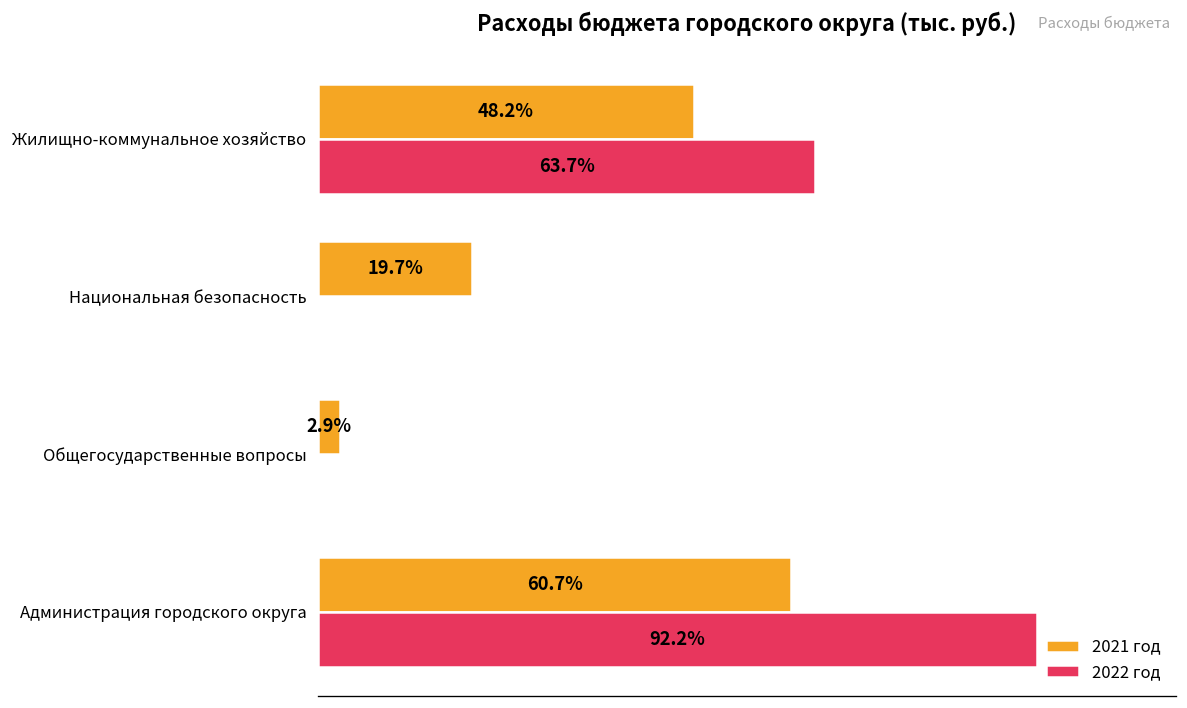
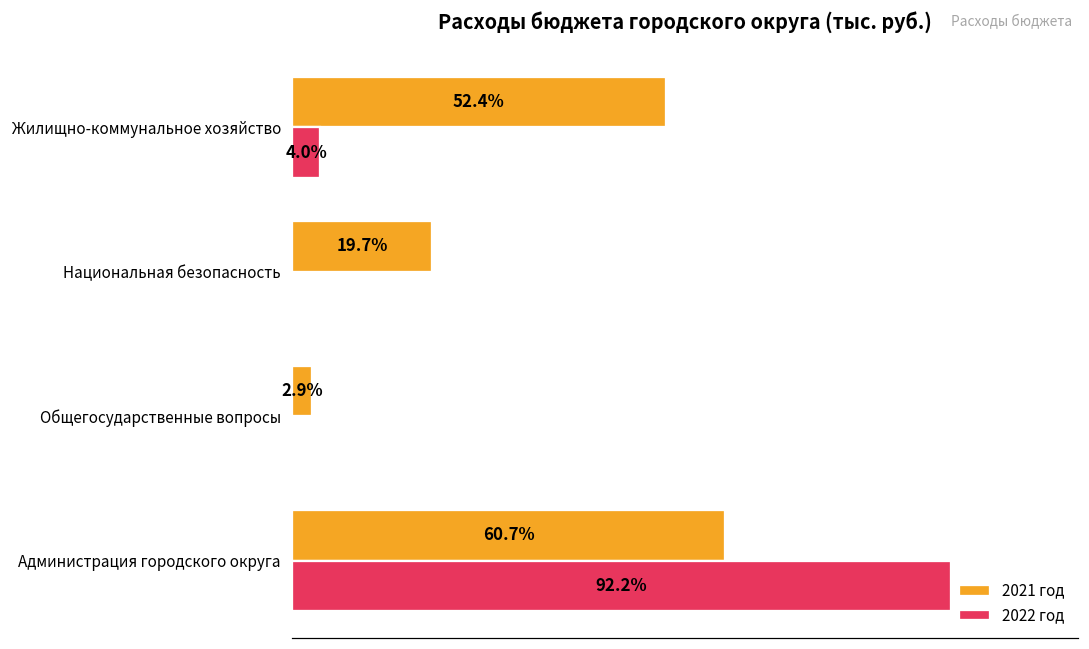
  {
    "2021 год": {
-     "Жилищно-коммунальное хозяйство": "48.2%",
+     "Жилищно-коммунальное хозяйство": "52.4%",
      "Национальная безопасность": "19.7%",
      "Общегосударственные вопросы": "2.9%",
      "Администрация городского округа": "60.7%"
    },
    "2022 год": {
-     "Жилищно-коммунальное хозяйство": "63.7%",
+     "Жилищно-коммунальное хозяйство": "4.0%",
      "Администрация городского округа": "92.2%"
    }
  }
